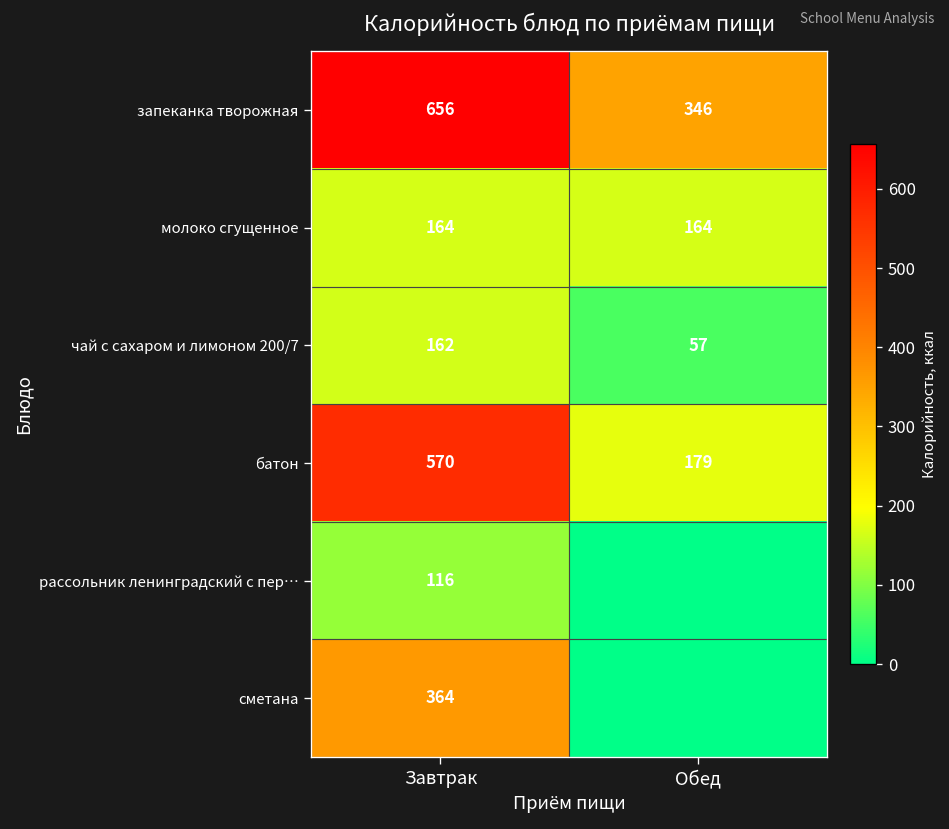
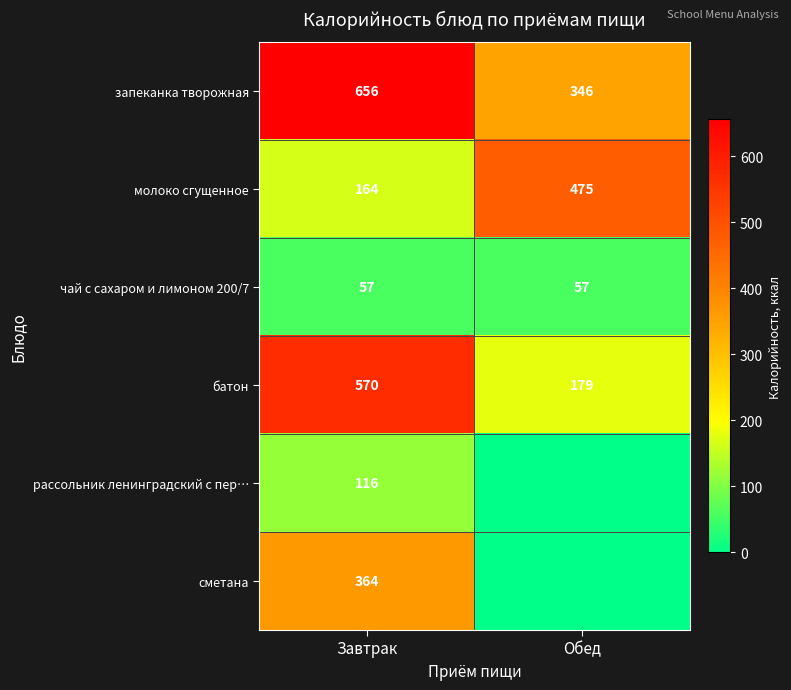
  {
    "запеканка творожная": {
      "Завтрак": 656,
      "Обед": 346
    },
    "молоко сгущенное": {
      "Завтрак": 164,
-     "Обед": 164
+     "Обед": 475
    },
    "чай с сахаром и лимоном 200/7": {
-     "Завтрак": 162,
+     "Завтрак": 57,
      "Обед": 57
    },
    "батон": {
      "Завтрак": 570,
      "Обед": 179
    },
    "рассольник ленинградский с пер…": {
      "Завтрак": 116
    },
    "сметана": {
      "Завтрак": 364
    }
  }
